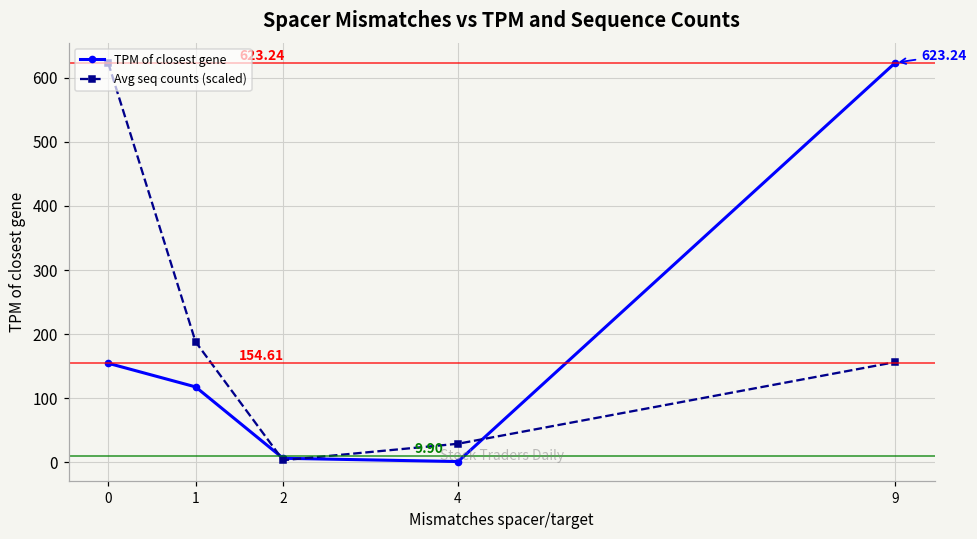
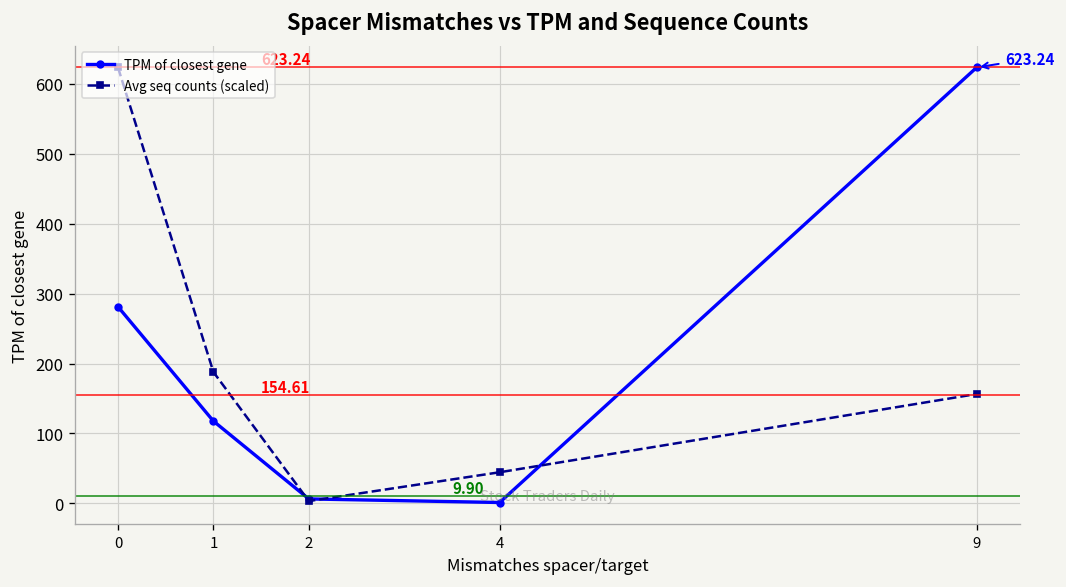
  {
    "TPM of closest gene": {
-     "0": 150,
+     "0": 280,
      "1": 120
    },
    "Avg seq counts (scaled)": {
      "1": 190,
-     "4": 30,
+     "4": 40,
      "9": 160
    }
  }
